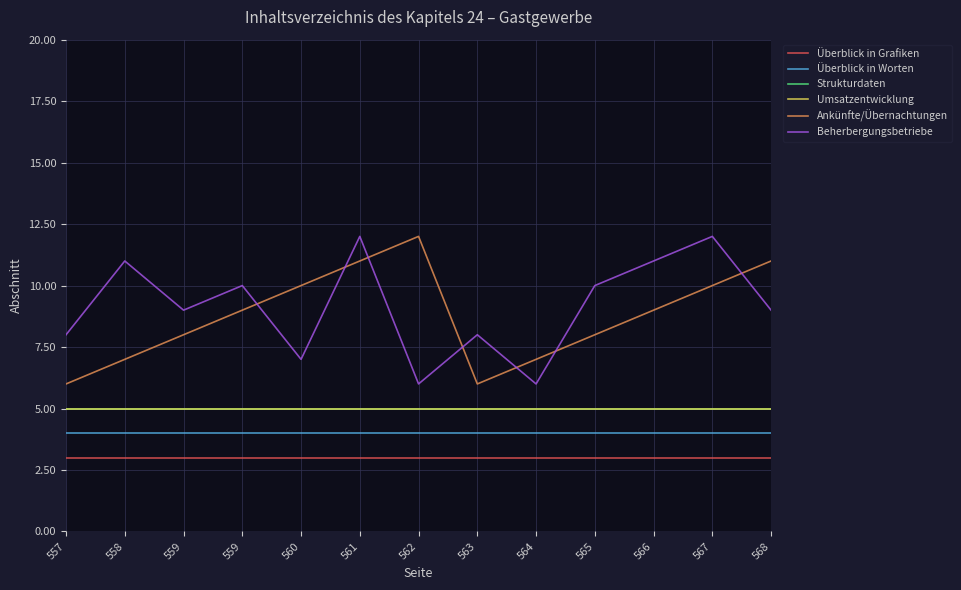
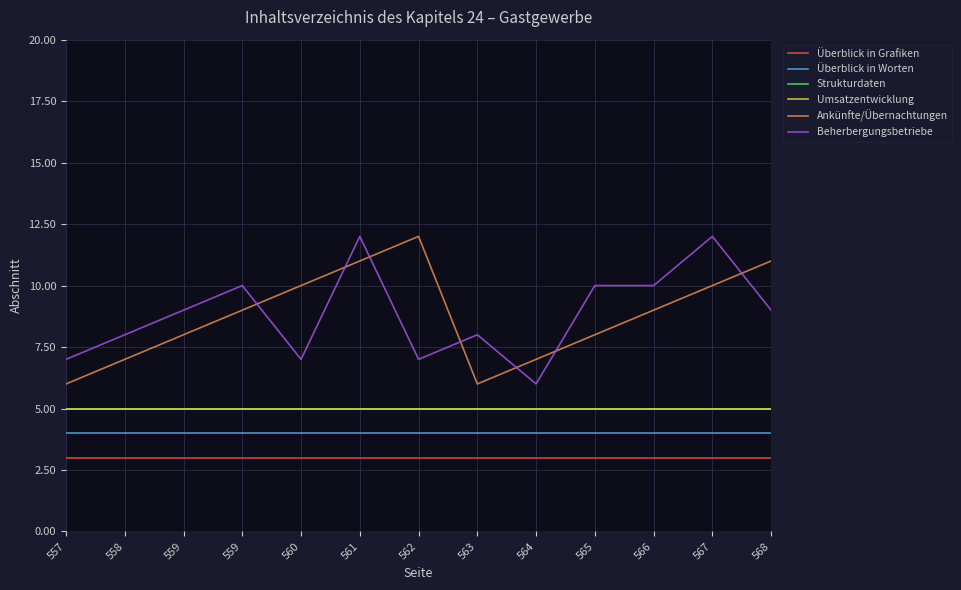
  {
    "Überblick in Worten": {
      "557": 4,
      "558": 4,
      "560": 4,
      "561": 4,
      "562": 4,
      "563": 4,
      "564": 4,
      "565": 4,
      "566": 4,
      "567": 4,
      "568": 4
    },
    "Umsatzentwicklung": {
      "557": 5,
      "558": 5,
      "560": 5,
      "561": 5,
      "562": 5,
      "563": 5,
      "564": 5,
      "565": 5,
      "566": 5,
      "567": 5,
      "568": 5
    },
    "Beherbergungsbetriebe": {
-     "557": 8,
-     "558": 11,
+     "557": 7,
+     "558": 8,
      "560": 7,
      "561": 12,
-     "562": 6,
+     "562": 7,
      "563": 8,
      "564": 6,
      "565": 10,
-     "566": 11,
+     "566": 10,
      "567": 12,
      "568": 9
    }
  }
